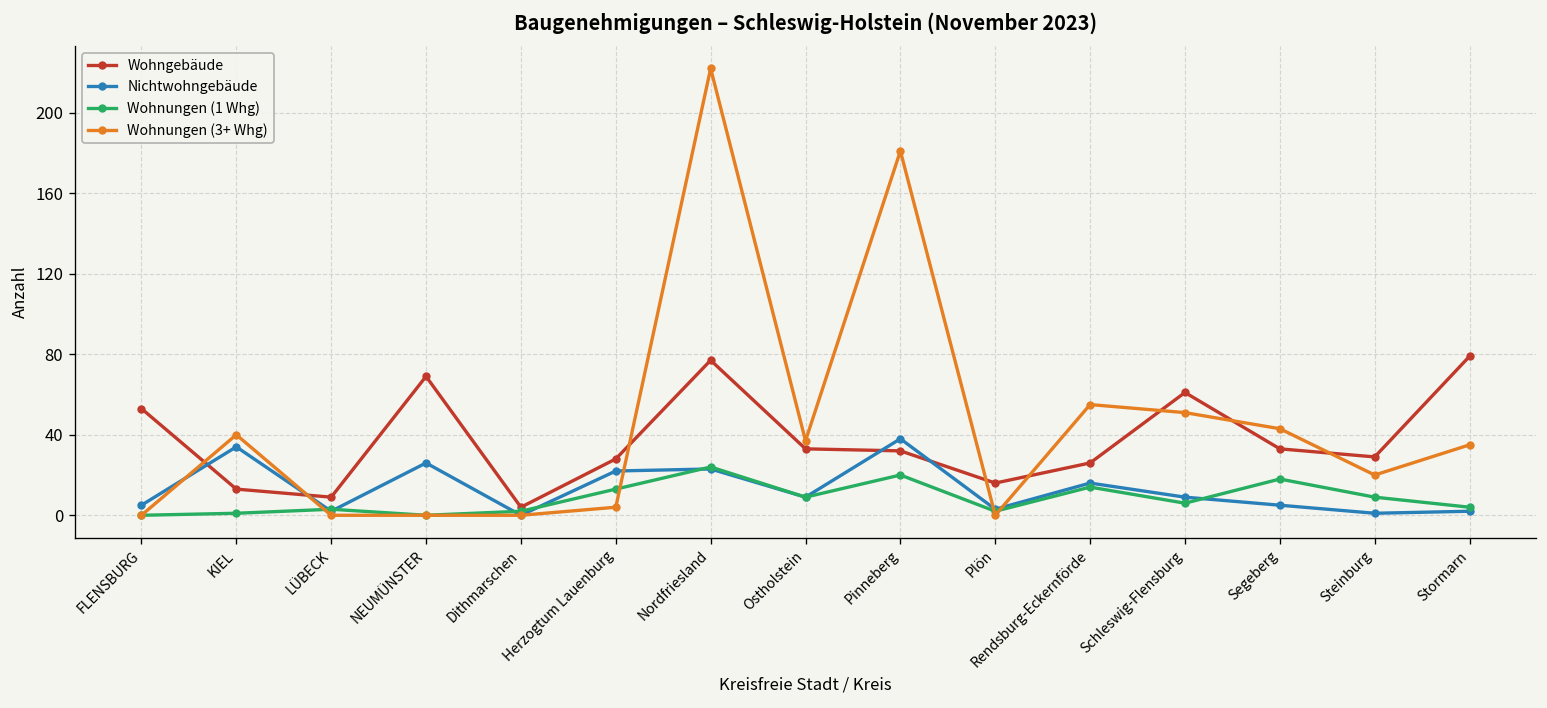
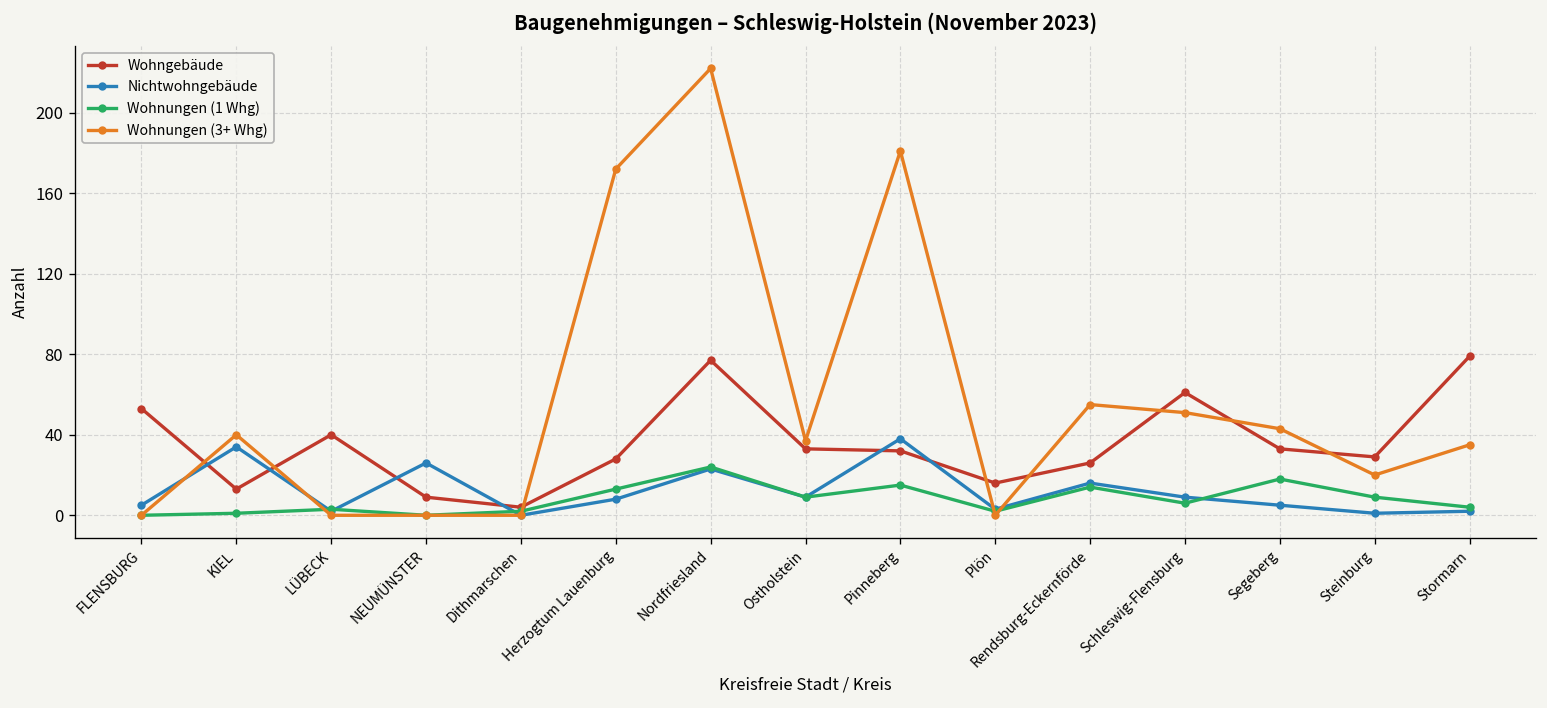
  {
    "Wohngebäude": {
      "FLENSBURG": 53,
      "KIEL": 13,
-     "LÜBECK": 9,
-     "NEUMÜNSTER": 69,
+     "LÜBECK": 40,
+     "NEUMÜNSTER": 9,
      "Dithmarschen": 4,
      "Herzogtum Lauenburg": 28,
      "Nordfriesland": 77,
      "Ostholstein": 33,
      "Pinneberg": 32,
      "Plön": 16,
      "Rendsburg-Eckernförde": 26,
      "Schleswig-Flensburg": 61,
      "Segeberg": 33,
      "Steinburg": 29,
      "Stormarn": 79
    },
    "Nichtwohngebäude": {
      "FLENSBURG": 5,
      "KIEL": 34,
      "NEUMÜNSTER": 26,
-     "Herzogtum Lauenburg": 22,
+     "Herzogtum Lauenburg": 8,
      "Pinneberg": 38,
      "Rendsburg-Eckernförde": 16,
      "Schleswig-Flensburg": 9,
      "Segeberg": 5,
      "Steinburg": 1,
      "Stormarn": 2
    },
    "Wohnungen (1 Whg)": {
      "KIEL": 1,
      "Dithmarschen": 2,
      "Herzogtum Lauenburg": 13,
-     "Pinneberg": 20,
+     "Pinneberg": 15,
      "Rendsburg-Eckernförde": 14,
      "Schleswig-Flensburg": 6,
      "Segeberg": 18,
      "Steinburg": 9,
      "Stormarn": 4
    },
    "Wohnungen (3+ Whg)": {
      "KIEL": 40,
      "LÜBECK": 0,
-     "Herzogtum Lauenburg": 4,
+     "Herzogtum Lauenburg": 172,
      "Nordfriesland": 222,
      "Ostholstein": 37,
      "Pinneberg": 181,
      "Plön": 0,
      "Rendsburg-Eckernförde": 55,
      "Schleswig-Flensburg": 51,
      "Segeberg": 43,
      "Steinburg": 20,
      "Stormarn": 35
    }
  }
